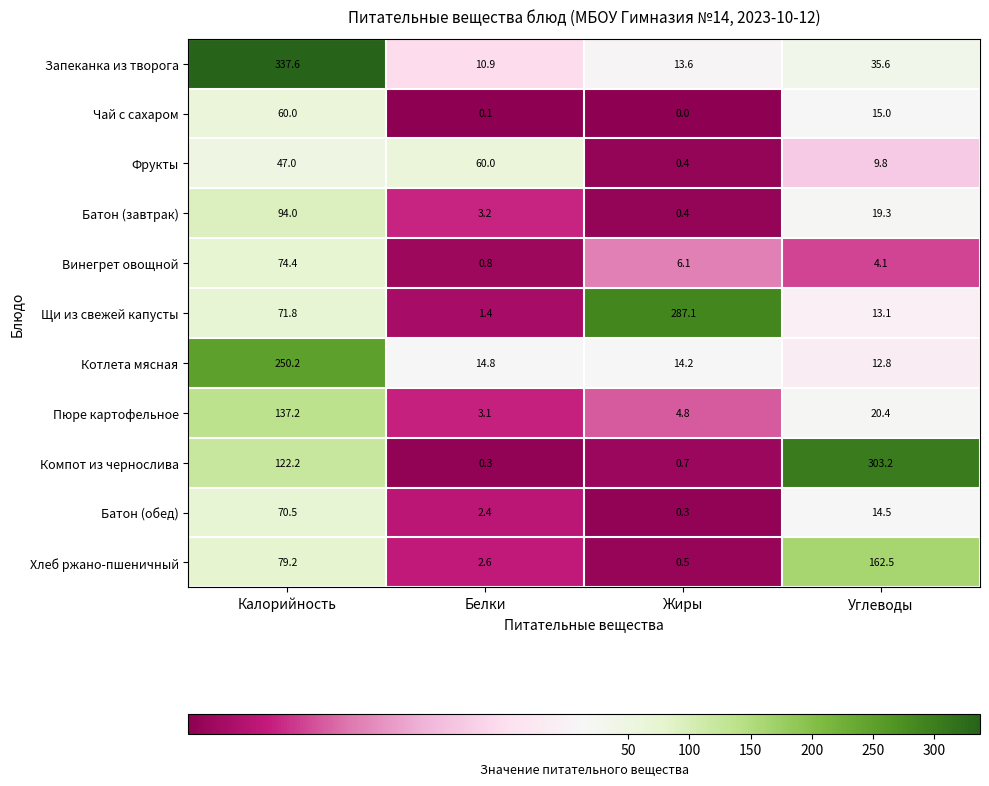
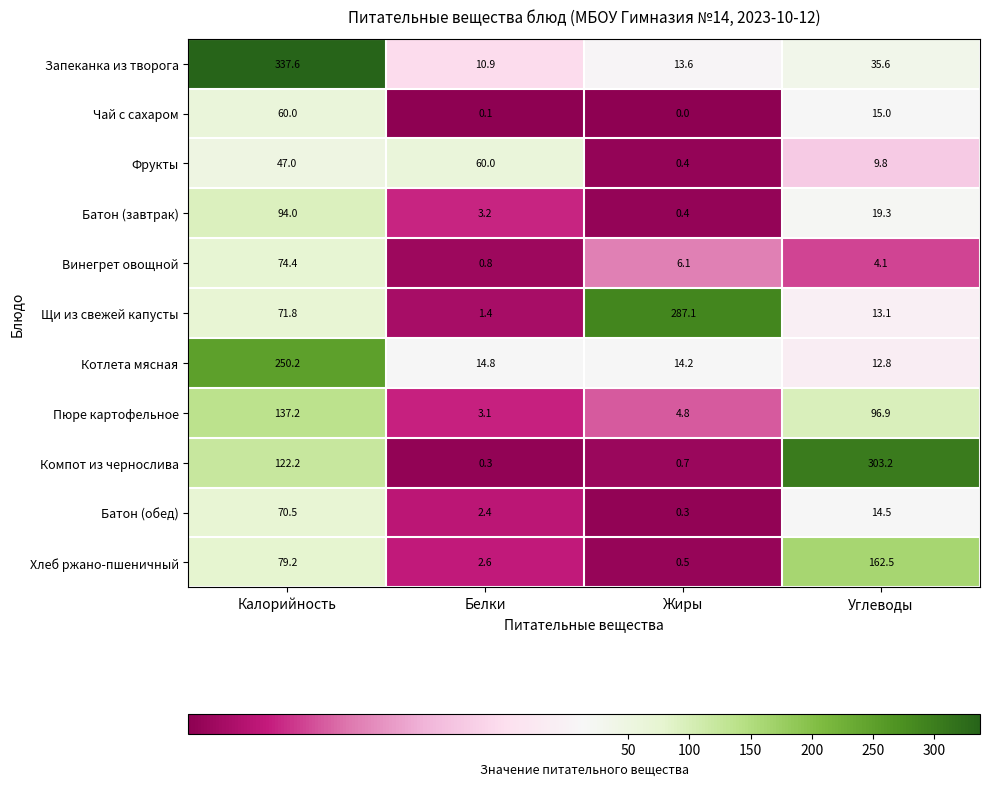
  {
    "Запеканка из творога": {
      "Калорийность": 337.6,
      "Белки": 10.9,
      "Жиры": 13.6,
      "Углеводы": 35.6
    },
    "Чай с сахаром": {
      "Калорийность": 60.0,
      "Белки": 0.1,
      "Жиры": 0.0,
      "Углеводы": 15.0
    },
    "Фрукты": {
      "Калорийность": 47.0,
      "Белки": 60.0,
      "Жиры": 0.4,
      "Углеводы": 9.8
    },
    "Батон (завтрак)": {
      "Калорийность": 94.0,
      "Белки": 3.2,
      "Жиры": 0.4,
      "Углеводы": 19.3
    },
    "Винегрет овощной": {
      "Калорийность": 74.4,
      "Белки": 0.8,
      "Жиры": 6.1,
      "Углеводы": 4.1
    },
    "Щи из свежей капусты": {
      "Калорийность": 71.8,
      "Белки": 1.4,
      "Жиры": 287.1,
      "Углеводы": 13.1
    },
    "Котлета мясная": {
      "Калорийность": 250.2,
      "Белки": 14.8,
      "Жиры": 14.2,
      "Углеводы": 12.8
    },
    "Пюре картофельное": {
      "Калорийность": 137.2,
      "Белки": 3.1,
      "Жиры": 4.8,
-     "Углеводы": 20.4
+     "Углеводы": 96.9
    },
    "Компот из чернослива": {
      "Калорийность": 122.2,
      "Белки": 0.3,
      "Жиры": 0.7,
      "Углеводы": 303.2
    },
    "Батон (обед)": {
      "Калорийность": 70.5,
      "Белки": 2.4,
      "Жиры": 0.3,
      "Углеводы": 14.5
    },
    "Хлеб ржано-пшеничный": {
      "Калорийность": 79.2,
      "Белки": 2.6,
      "Жиры": 0.5,
      "Углеводы": 162.5
    }
  }
